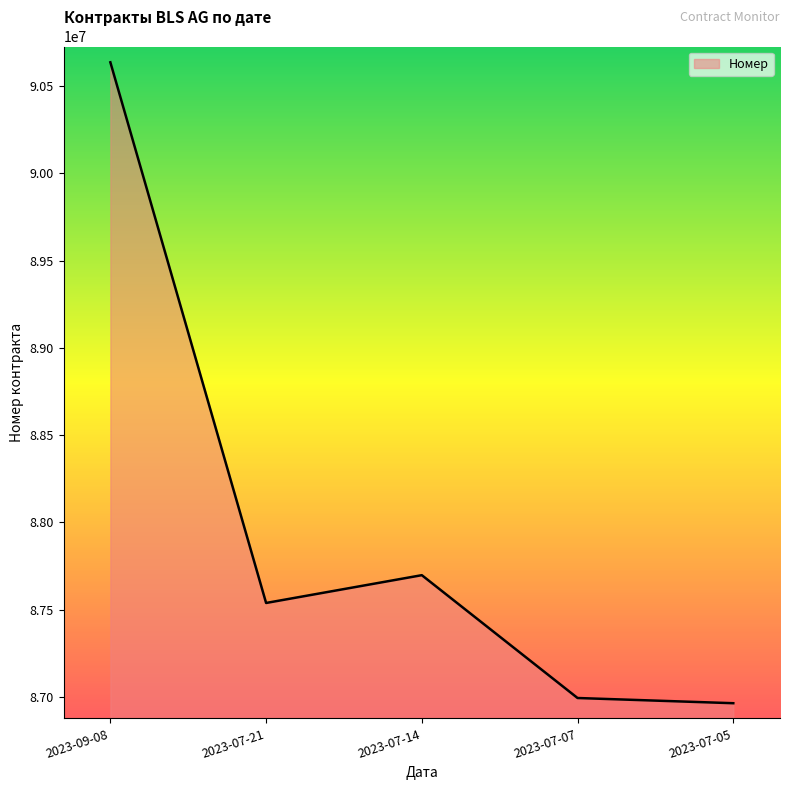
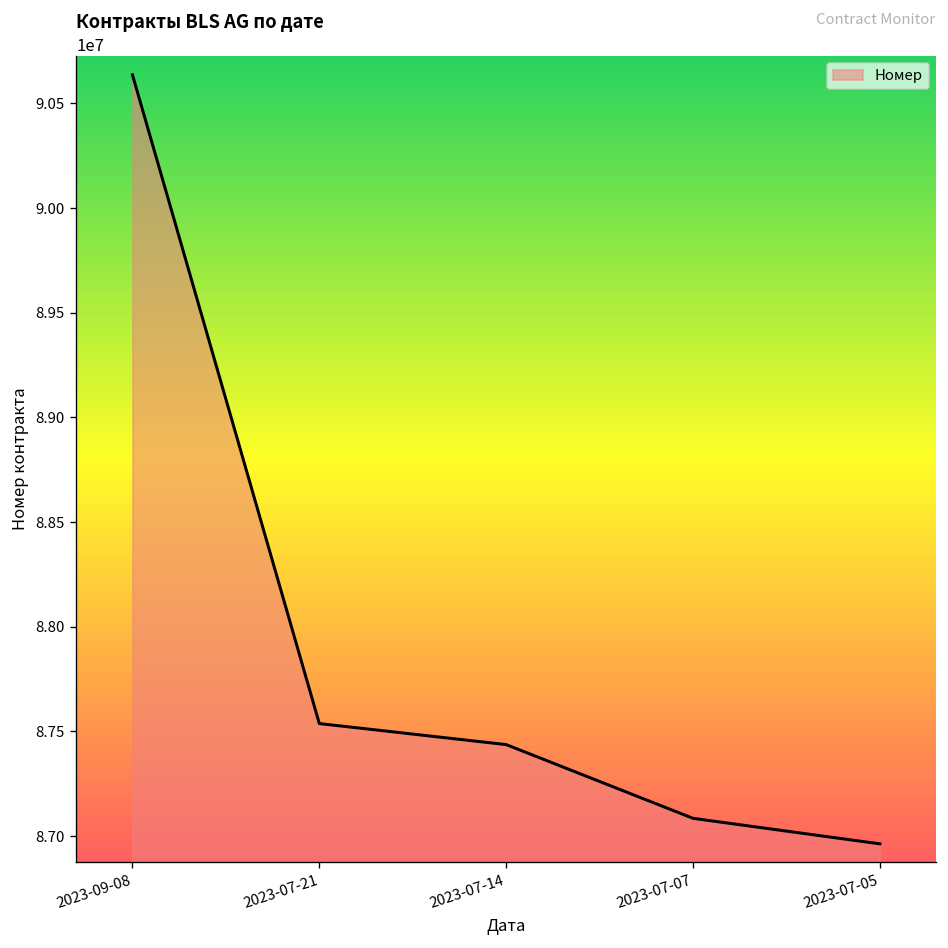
  {
    "2023-09-08": 90640000,
    "2023-07-21": 87540000,
-   "2023-07-14": 87700000,
-   "2023-07-07": 86990000,
+   "2023-07-14": 87440000,
+   "2023-07-07": 87090000,
    "2023-07-05": 86960000
  }
